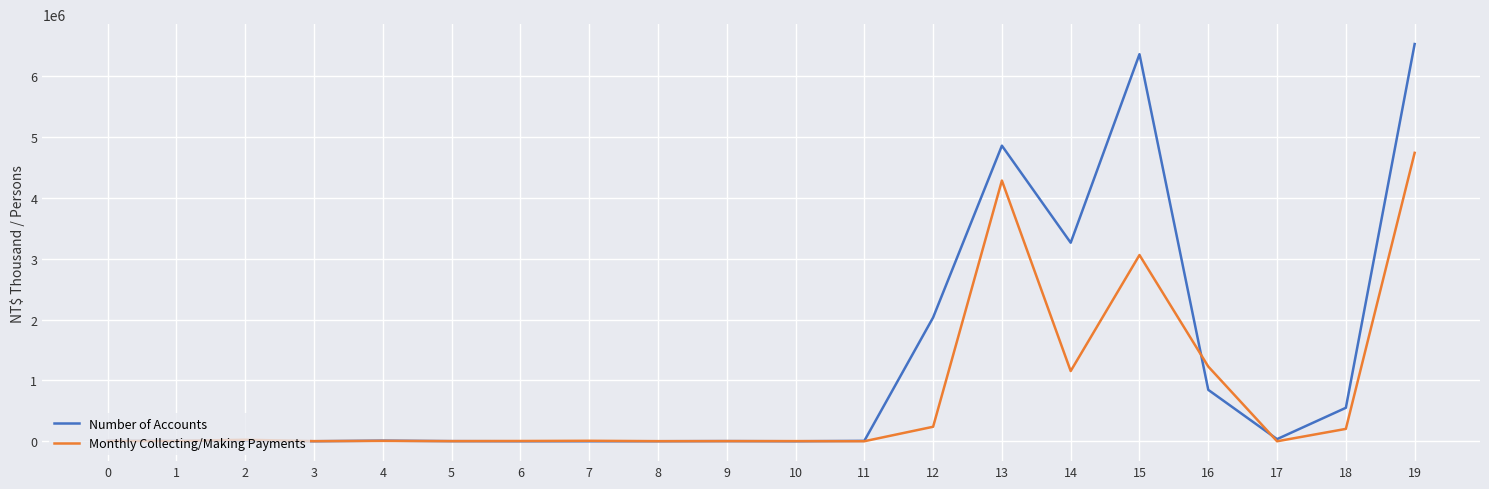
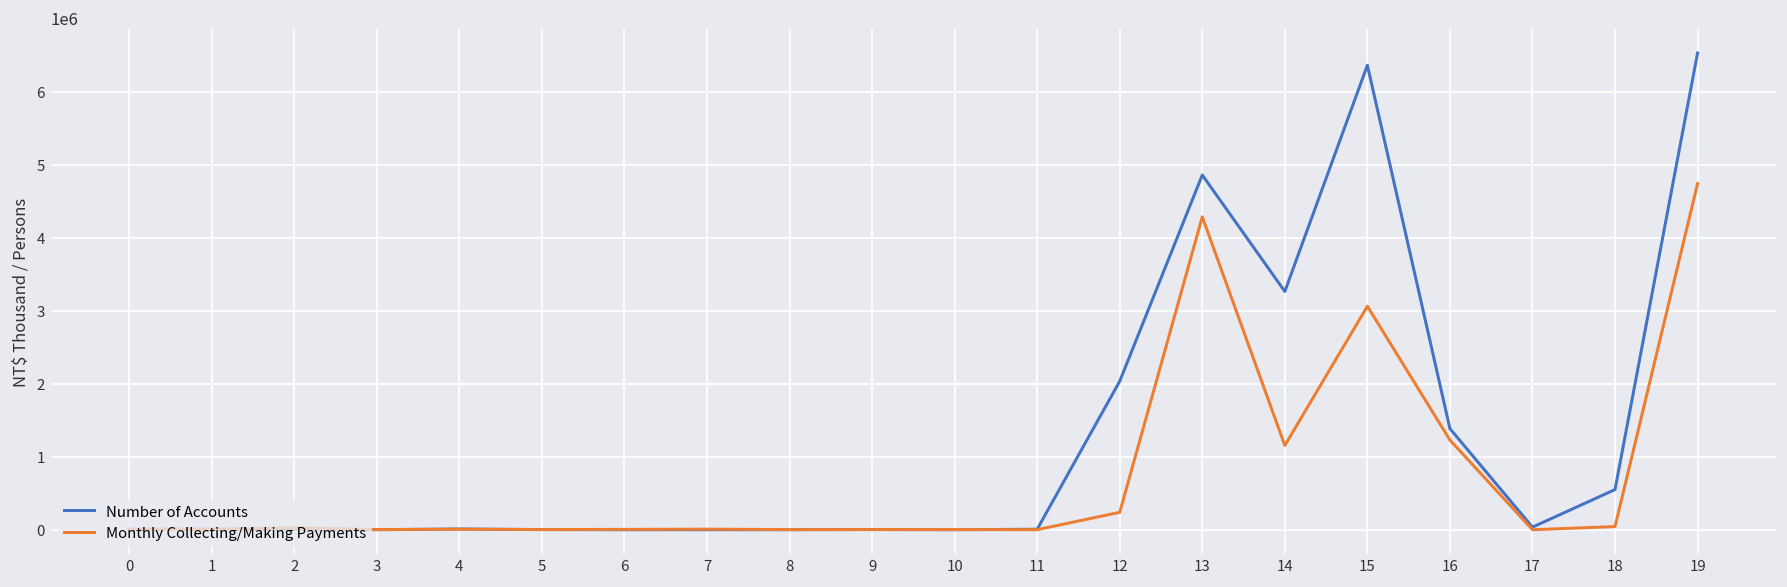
  {
    "Number of Accounts": {
      "12": 2000000,
      "13": 4900000,
      "14": 3300000,
      "15": 6400000,
-     "16": 800000,
+     "16": 1400000,
      "18": 600000,
      "19": 6500000
    },
    "Monthly Collecting/Making Payments": {
      "12": 200000,
      "13": 4300000,
      "14": 1200000,
      "15": 3100000,
      "16": 1200000,
-     "18": 200000,
+     "18": 0,
      "19": 4700000
    }
  }
